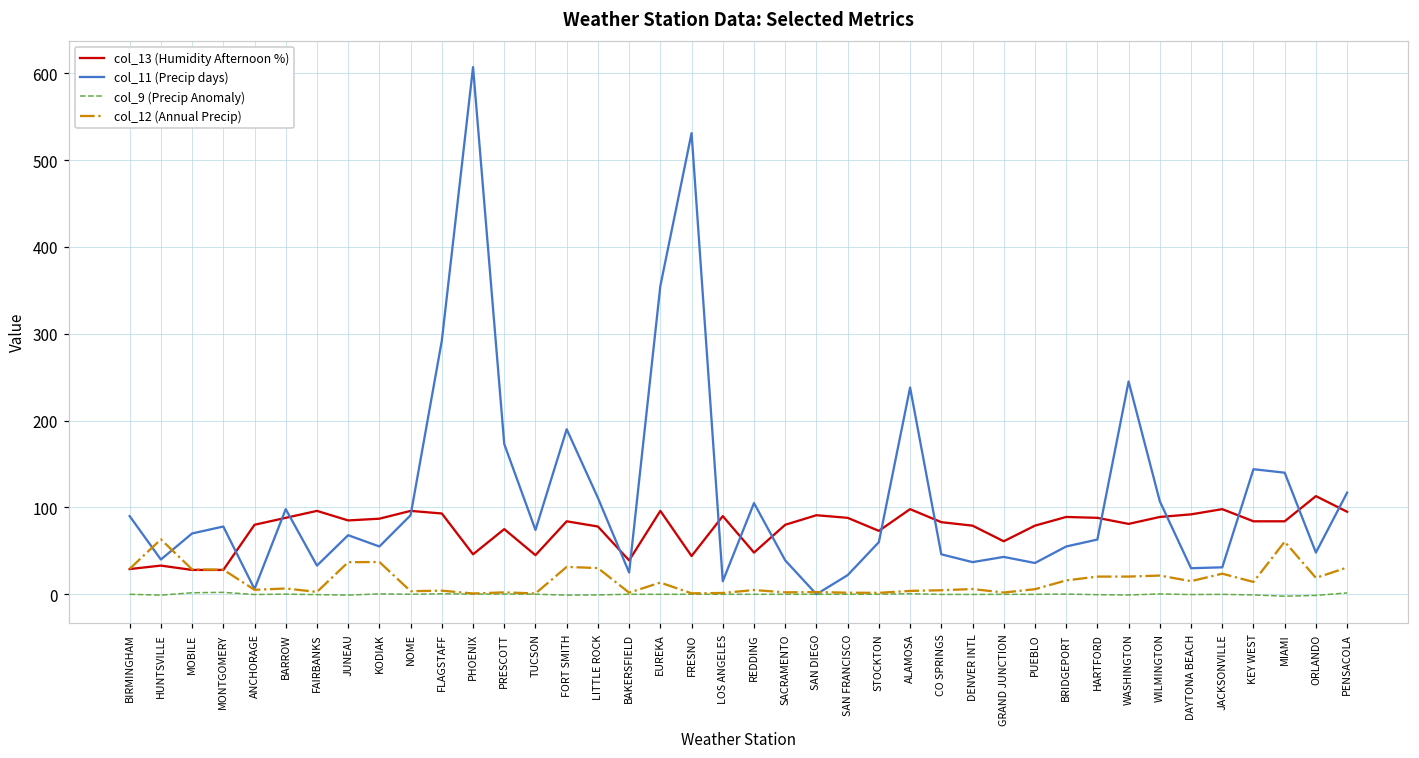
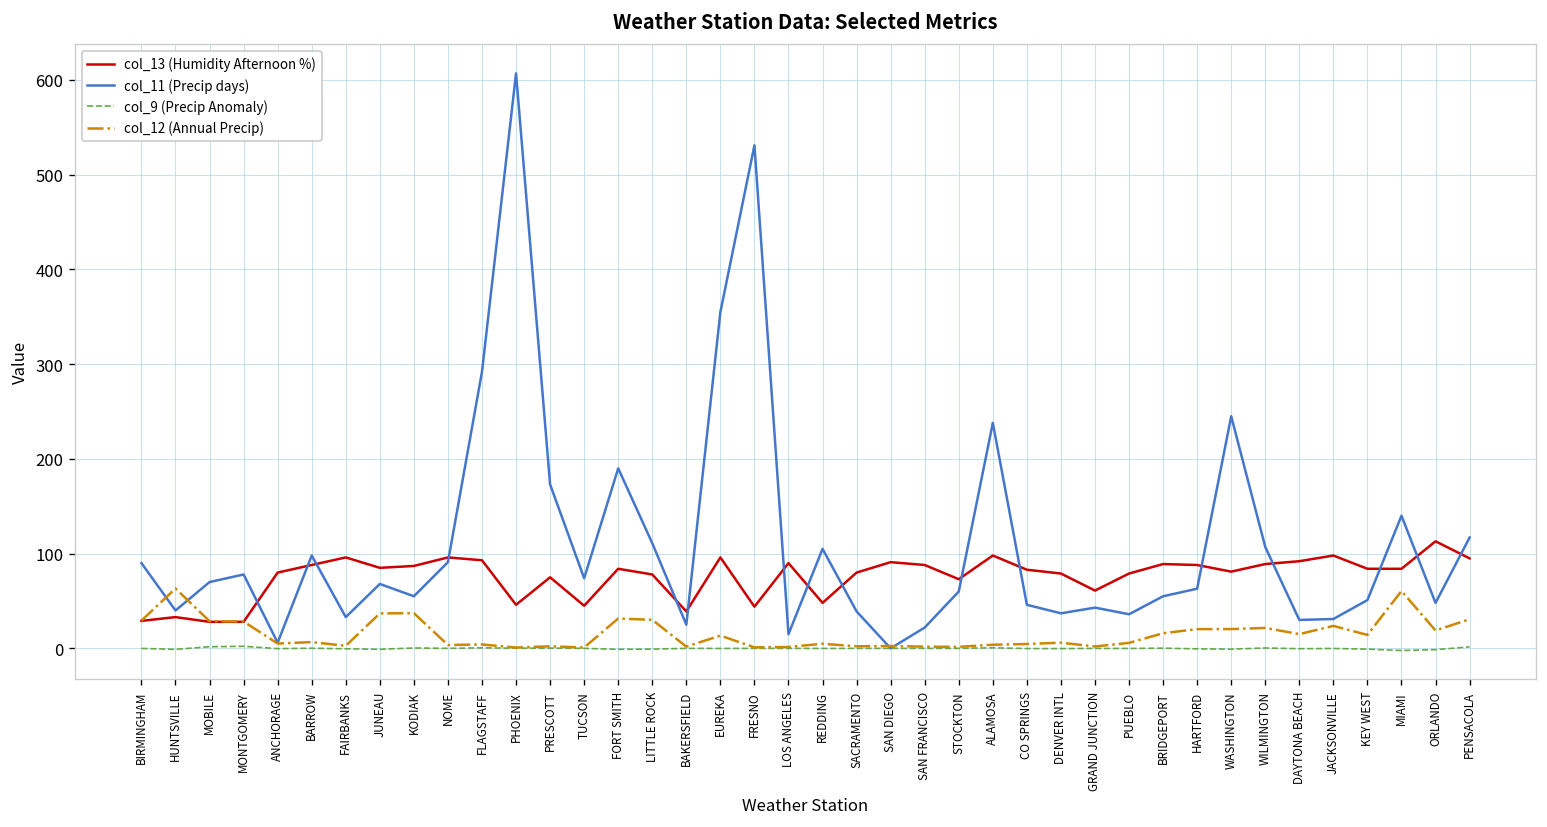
  {
    "col_13 (Humidity Afternoon %)": {
      "HUNTSVILLE": 30,
      "ANCHORAGE": 80,
      "BARROW": 90,
      "FAIRBANKS": 100,
      "JUNEAU": 90,
      "KODIAK": 90,
      "NOME": 100,
      "FLAGSTAFF": 90,
      "PHOENIX": 50,
      "PRESCOTT": 80,
      "TUCSON": 50,
      "FORT SMITH": 80,
      "LITTLE ROCK": 80,
      "BAKERSFIELD": 40,
      "EUREKA": 100,
      "FRESNO": 40,
      "LOS ANGELES": 90,
      "REDDING": 50,
      "SACRAMENTO": 80,
      "SAN DIEGO": 90,
      "SAN FRANCISCO": 90,
      "STOCKTON": 70,
      "ALAMOSA": 100,
      "CO SPRINGS": 80,
      "DENVER INTL": 80,
      "GRAND JUNCTION": 60,
      "PUEBLO": 80,
      "BRIDGEPORT": 90,
      "HARTFORD": 90,
      "WASHINGTON": 80,
      "WILMINGTON": 90,
      "DAYTONA BEACH": 90,
      "JACKSONVILLE": 100,
      "KEY WEST": 80,
      "MIAMI": 80,
      "ORLANDO": 110,
      "PENSACOLA": 100
    },
    "col_11 (Precip days)": {
      "BIRMINGHAM": 90,
      "HUNTSVILLE": 40,
      "MOBILE": 70,
      "MONTGOMERY": 80,
      "BARROW": 100,
      "FAIRBANKS": 30,
      "JUNEAU": 70,
      "KODIAK": 60,
      "NOME": 90,
      "FLAGSTAFF": 290,
      "PHOENIX": 610,
      "PRESCOTT": 170,
      "TUCSON": 70,
      "FORT SMITH": 190,
      "LITTLE ROCK": 110,
      "BAKERSFIELD": 30,
      "EUREKA": 360,
      "FRESNO": 530,
      "LOS ANGELES": 20,
      "REDDING": 110,
      "SACRAMENTO": 40,
      "SAN FRANCISCO": 20,
      "STOCKTON": 60,
      "ALAMOSA": 240,
      "CO SPRINGS": 50,
      "DENVER INTL": 40,
      "GRAND JUNCTION": 40,
      "PUEBLO": 40,
      "BRIDGEPORT": 60,
      "HARTFORD": 60,
      "WASHINGTON": 250,
      "WILMINGTON": 110,
      "DAYTONA BEACH": 30,
      "JACKSONVILLE": 30,
-     "KEY WEST": 140,
+     "KEY WEST": 50,
      "MIAMI": 140,
      "ORLANDO": 50,
      "PENSACOLA": 120
    },
    "col_9 (Precip Anomaly)": {
      "BIRMINGHAM": 0,
      "HUNTSVILLE": 0,
      "MOBILE": 0,
      "MONTGOMERY": 0,
      "ANCHORAGE": 0,
      "BARROW": 0,
      "JUNEAU": 0,
      "KODIAK": 0,
      "NOME": 0,
      "FLAGSTAFF": 0,
      "FORT SMITH": 0,
      "LITTLE ROCK": 0,
      "EUREKA": 0,
      "REDDING": 0,
      "ALAMOSA": 0,
      "CO SPRINGS": 0,
      "DENVER INTL": 0,
      "PUEBLO": 0,
      "BRIDGEPORT": 0,
      "HARTFORD": 0,
      "WASHINGTON": 0,
      "WILMINGTON": 0,
      "DAYTONA BEACH": 0,
      "JACKSONVILLE": 0,
      "KEY WEST": 0,
      "MIAMI": 0,
      "ORLANDO": 0,
      "PENSACOLA": 0
    },
    "col_12 (Annual Precip)": {
      "HUNTSVILLE": 60,
      "BARROW": 10,
      "JUNEAU": 40,
      "KODIAK": 40,
      "NOME": 0,
      "FLAGSTAFF": 0,
      "FORT SMITH": 30,
      "LITTLE ROCK": 30,
      "EUREKA": 10,
      "REDDING": 0,
      "ALAMOSA": 0,
      "CO SPRINGS": 0,
      "DENVER INTL": 10,
      "PUEBLO": 10,
      "BRIDGEPORT": 20,
      "HARTFORD": 20,
      "WASHINGTON": 20,
      "WILMINGTON": 20,
      "DAYTONA BEACH": 20,
      "JACKSONVILLE": 20,
      "KEY WEST": 10,
      "MIAMI": 60,
      "ORLANDO": 20,
      "PENSACOLA": 30
    }
  }
